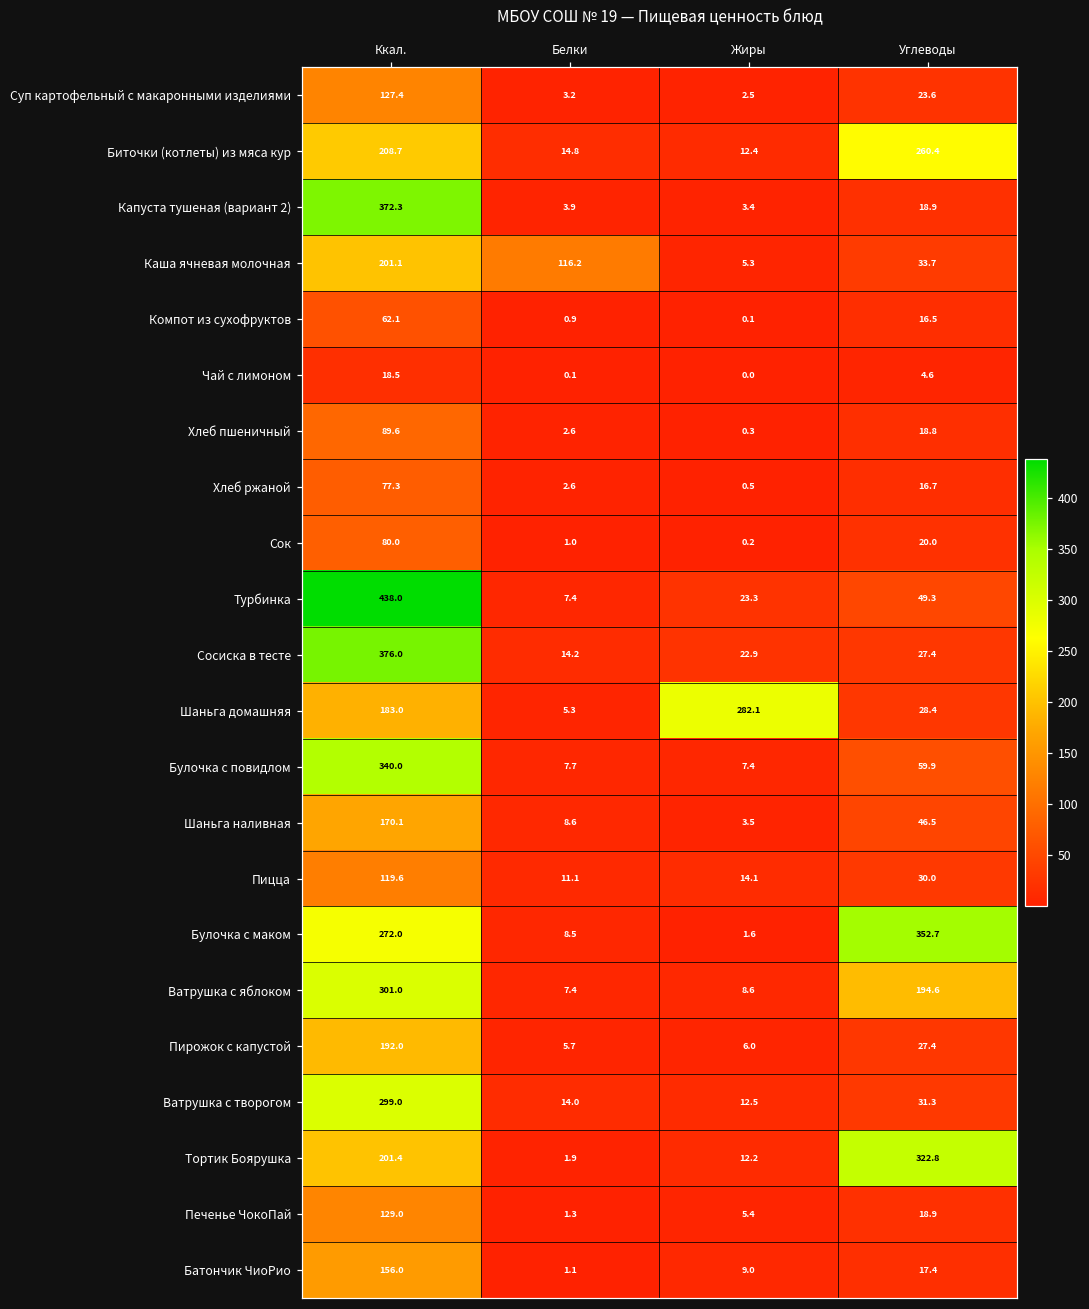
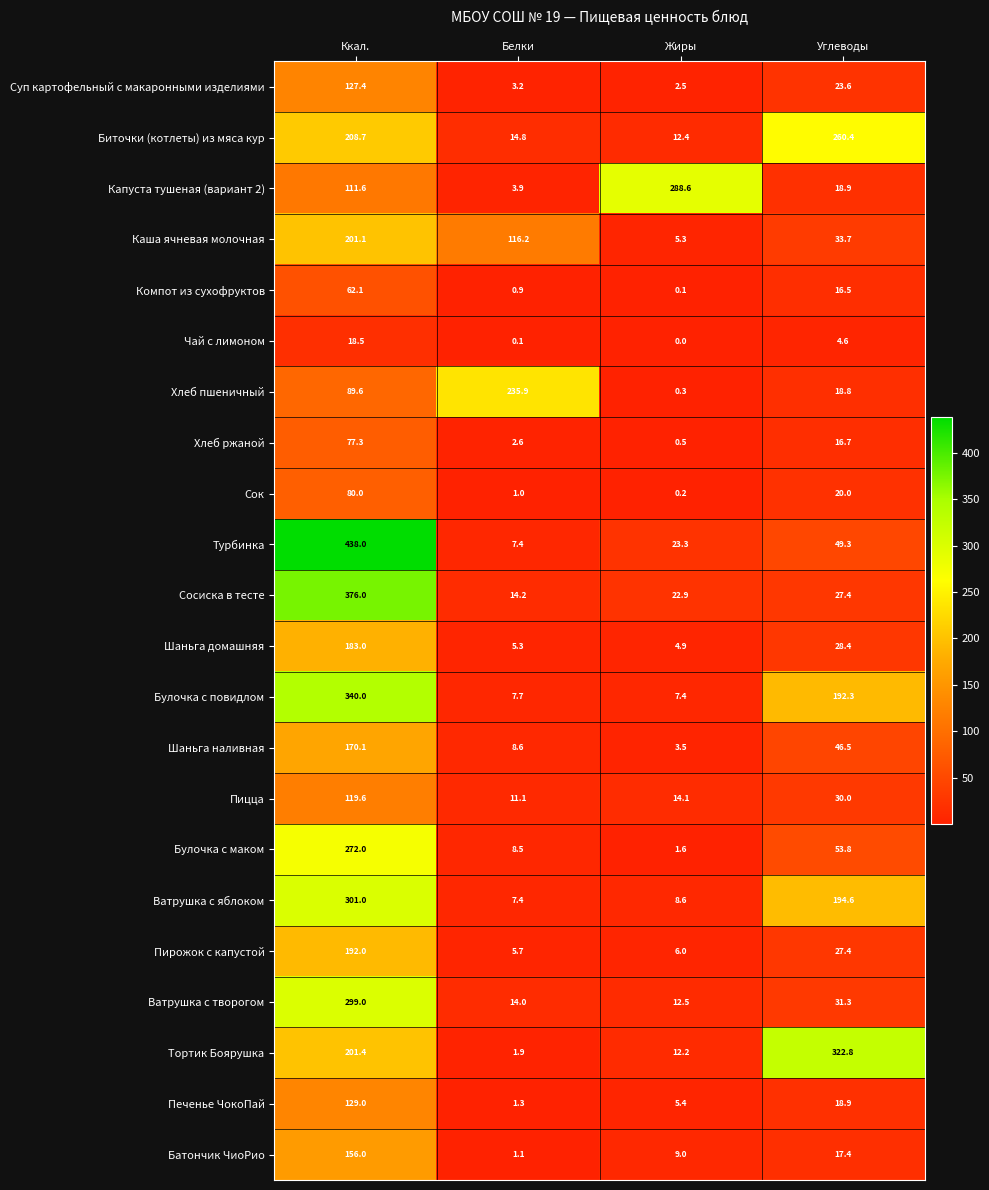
  {
    "Суп картофельный с макаронными изделиями": {
      "Ккал.": 127.4,
      "Белки": 3.2,
      "Жиры": 2.5,
      "Углеводы": 23.6
    },
    "Биточки (котлеты) из мяса кур": {
      "Ккал.": 208.7,
      "Белки": 14.8,
      "Жиры": 12.4,
      "Углеводы": 260.4
    },
    "Капуста тушеная (вариант 2)": {
-     "Ккал.": 372.3,
+     "Ккал.": 111.6,
      "Белки": 3.9,
-     "Жиры": 3.4,
+     "Жиры": 288.6,
      "Углеводы": 18.9
    },
    "Каша ячневая молочная": {
      "Ккал.": 201.1,
      "Белки": 116.2,
      "Жиры": 5.3,
      "Углеводы": 33.7
    },
    "Компот из сухофруктов": {
      "Ккал.": 62.1,
      "Белки": 0.9,
      "Жиры": 0.1,
      "Углеводы": 16.5
    },
    "Чай с лимоном": {
      "Ккал.": 18.5,
      "Белки": 0.1,
      "Жиры": 0.0,
      "Углеводы": 4.6
    },
    "Хлеб пшеничный": {
      "Ккал.": 89.6,
-     "Белки": 2.6,
+     "Белки": 235.9,
      "Жиры": 0.3,
      "Углеводы": 18.8
    },
    "Хлеб ржаной": {
      "Ккал.": 77.3,
      "Белки": 2.6,
      "Жиры": 0.5,
      "Углеводы": 16.7
    },
    "Сок": {
      "Ккал.": 80.0,
      "Белки": 1.0,
      "Жиры": 0.2,
      "Углеводы": 20.0
    },
    "Турбинка": {
      "Ккал.": 438.0,
      "Белки": 7.4,
      "Жиры": 23.3,
      "Углеводы": 49.3
    },
    "Сосиска в тесте": {
      "Ккал.": 376.0,
      "Белки": 14.2,
      "Жиры": 22.9,
      "Углеводы": 27.4
    },
    "Шаньга домашняя": {
      "Ккал.": 183.0,
      "Белки": 5.3,
-     "Жиры": 282.1,
+     "Жиры": 4.9,
      "Углеводы": 28.4
    },
    "Булочка с повидлом": {
      "Ккал.": 340.0,
      "Белки": 7.7,
      "Жиры": 7.4,
-     "Углеводы": 59.9
+     "Углеводы": 192.3
    },
    "Шаньга наливная": {
      "Ккал.": 170.1,
      "Белки": 8.6,
      "Жиры": 3.5,
      "Углеводы": 46.5
    },
    "Пицца": {
      "Ккал.": 119.6,
      "Белки": 11.1,
      "Жиры": 14.1,
      "Углеводы": 30.0
    },
    "Булочка с маком": {
      "Ккал.": 272.0,
      "Белки": 8.5,
      "Жиры": 1.6,
-     "Углеводы": 352.7
+     "Углеводы": 53.8
    },
    "Ватрушка с яблоком": {
      "Ккал.": 301.0,
      "Белки": 7.4,
      "Жиры": 8.6,
      "Углеводы": 194.6
    },
    "Пирожок с капустой": {
      "Ккал.": 192.0,
      "Белки": 5.7,
      "Жиры": 6.0,
      "Углеводы": 27.4
    },
    "Ватрушка с творогом": {
      "Ккал.": 299.0,
      "Белки": 14.0,
      "Жиры": 12.5,
      "Углеводы": 31.3
    },
    "Тортик Боярушка": {
      "Ккал.": 201.4,
      "Белки": 1.9,
      "Жиры": 12.2,
      "Углеводы": 322.8
    },
    "Печенье ЧокоПай": {
      "Ккал.": 129.0,
      "Белки": 1.3,
      "Жиры": 5.4,
      "Углеводы": 18.9
    },
    "Батончик ЧиоРио": {
      "Ккал.": 156.0,
      "Белки": 1.1,
      "Жиры": 9.0,
      "Углеводы": 17.4
    }
  }
